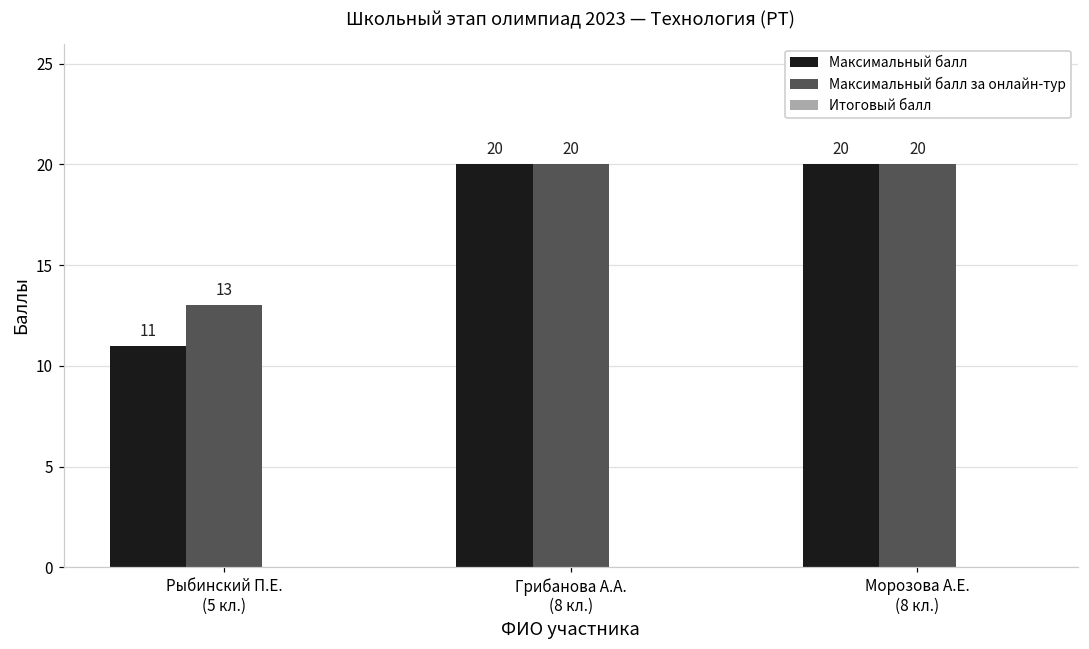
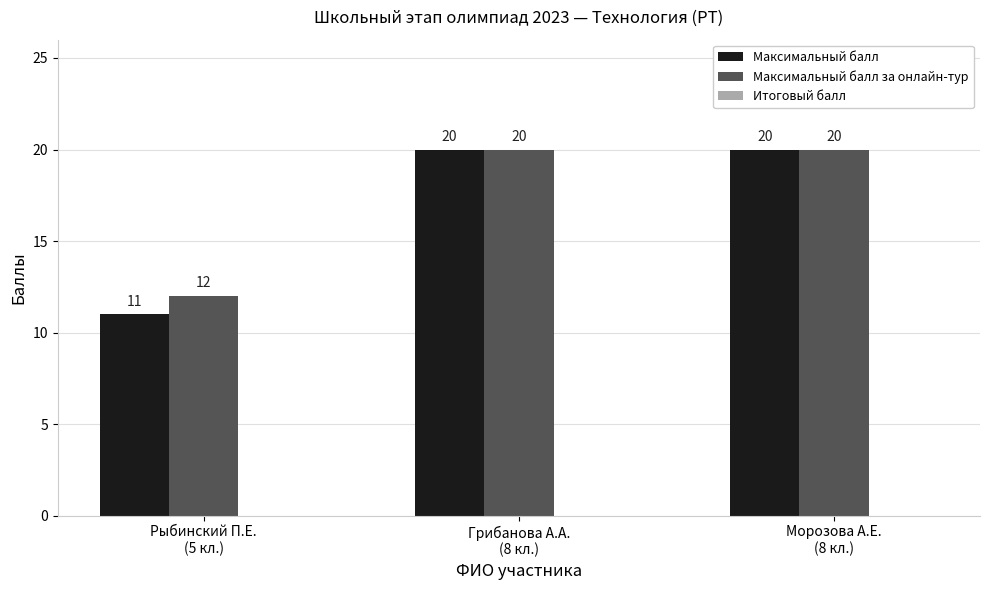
  {
    "Максимальный балл": {
      "Рыбинский П.Е. (5 кл.)": 11,
      "Грибанова А.А. (8 кл.)": 20,
      "Морозова А.Е. (8 кл.)": 20
    },
    "Максимальный балл за онлайн-тур": {
-     "Рыбинский П.Е. (5 кл.)": 13,
+     "Рыбинский П.Е. (5 кл.)": 12,
      "Грибанова А.А. (8 кл.)": 20,
      "Морозова А.Е. (8 кл.)": 20
    },
    "Итоговый балл": {
      "Рыбинский П.Е. (5 кл.)": 0.0,
      "Грибанова А.А. (8 кл.)": 0.0,
      "Морозова А.Е. (8 кл.)": 0.0
    }
  }
